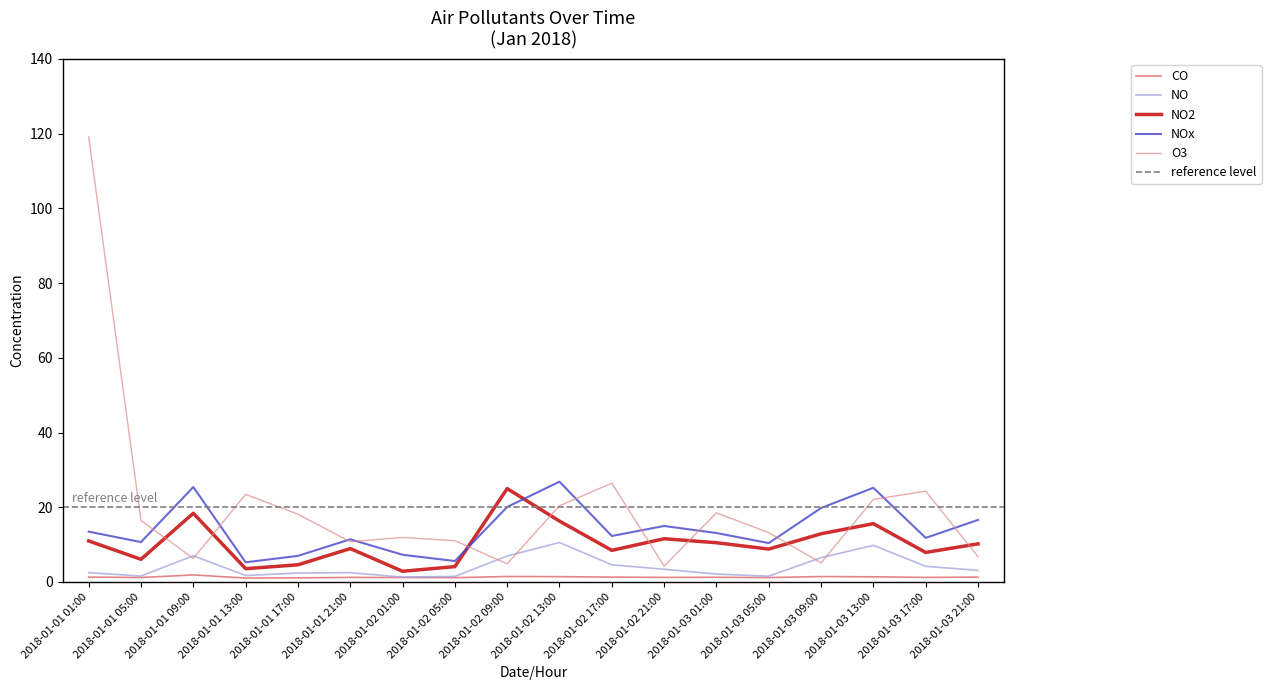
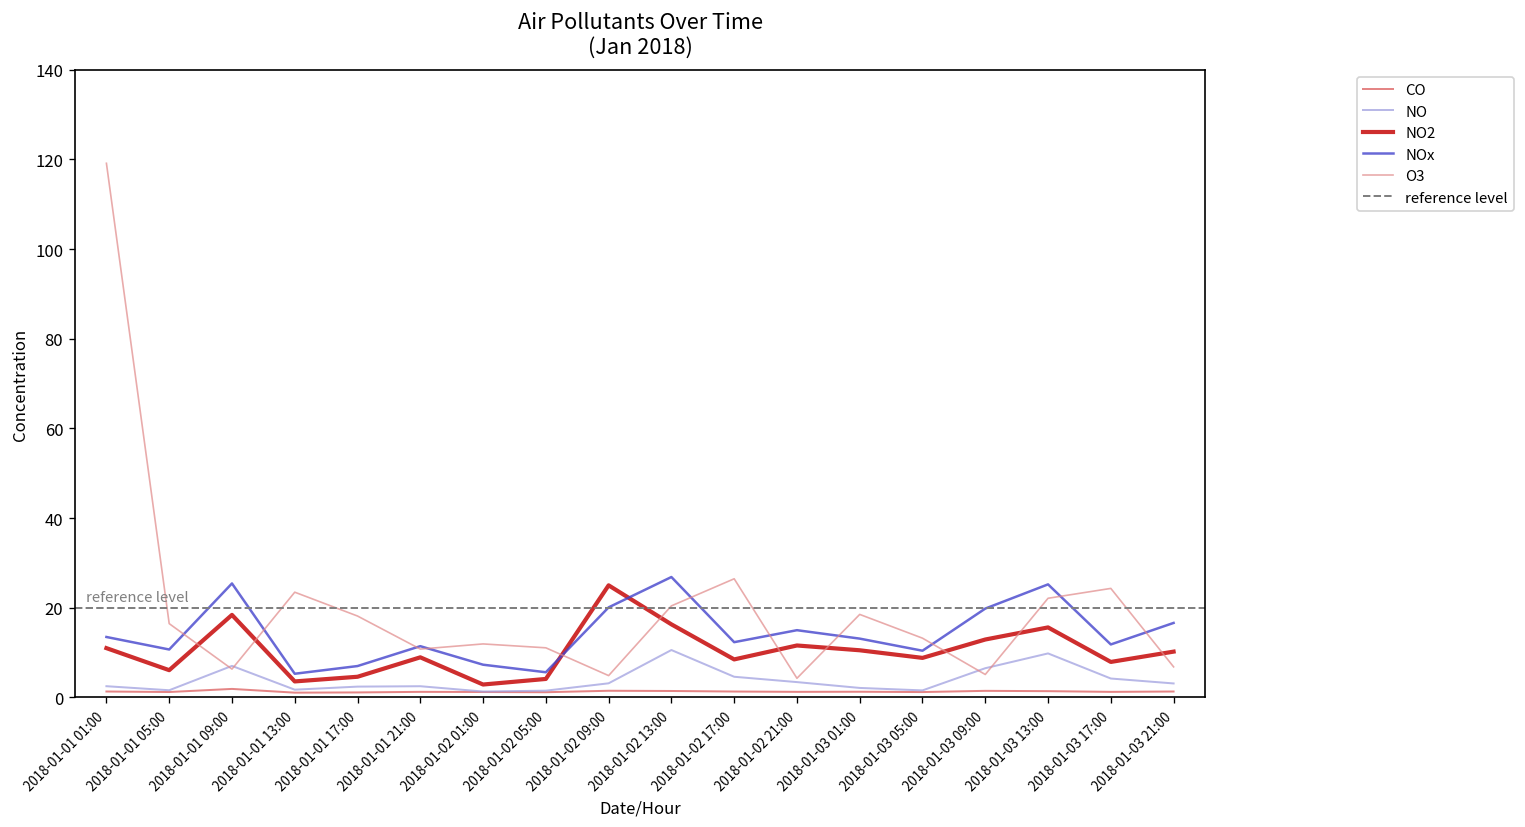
  {
    "NO": {
      "2018-01-01 01:00": 2,
      "2018-01-01 09:00": 7,
      "2018-01-01 17:00": 2,
      "2018-01-01 21:00": 2,
-     "2018-01-02 09:00": 7,
+     "2018-01-02 09:00": 3,
      "2018-01-02 13:00": 11,
      "2018-01-02 17:00": 5,
      "2018-01-02 21:00": 3,
      "2018-01-03 01:00": 2,
      "2018-01-03 09:00": 7,
      "2018-01-03 13:00": 10,
      "2018-01-03 17:00": 4,
      "2018-01-03 21:00": 3
    },
    "NO2": {
      "2018-01-01 01:00": 11,
      "2018-01-01 05:00": 6,
      "2018-01-01 09:00": 18,
      "2018-01-01 13:00": 4,
      "2018-01-01 17:00": 5,
      "2018-01-01 21:00": 9,
      "2018-01-02 01:00": 3,
      "2018-01-02 05:00": 4,
      "2018-01-02 09:00": 25,
      "2018-01-02 13:00": 16,
      "2018-01-02 17:00": 8,
      "2018-01-02 21:00": 12,
      "2018-01-03 01:00": 11,
      "2018-01-03 05:00": 9,
      "2018-01-03 09:00": 13,
      "2018-01-03 13:00": 16,
      "2018-01-03 17:00": 8,
      "2018-01-03 21:00": 10
    },
    "NOx": {
      "2018-01-01 01:00": 13,
      "2018-01-01 05:00": 11,
      "2018-01-01 09:00": 25,
      "2018-01-01 13:00": 5,
      "2018-01-01 17:00": 7,
      "2018-01-02 01:00": 7,
      "2018-01-02 05:00": 6,
      "2018-01-02 09:00": 20,
      "2018-01-02 13:00": 27,
      "2018-01-02 17:00": 12,
      "2018-01-02 21:00": 15,
      "2018-01-03 01:00": 13,
      "2018-01-03 05:00": 10,
      "2018-01-03 09:00": 20,
      "2018-01-03 13:00": 25,
      "2018-01-03 17:00": 12,
      "2018-01-03 21:00": 17
    }
  }
